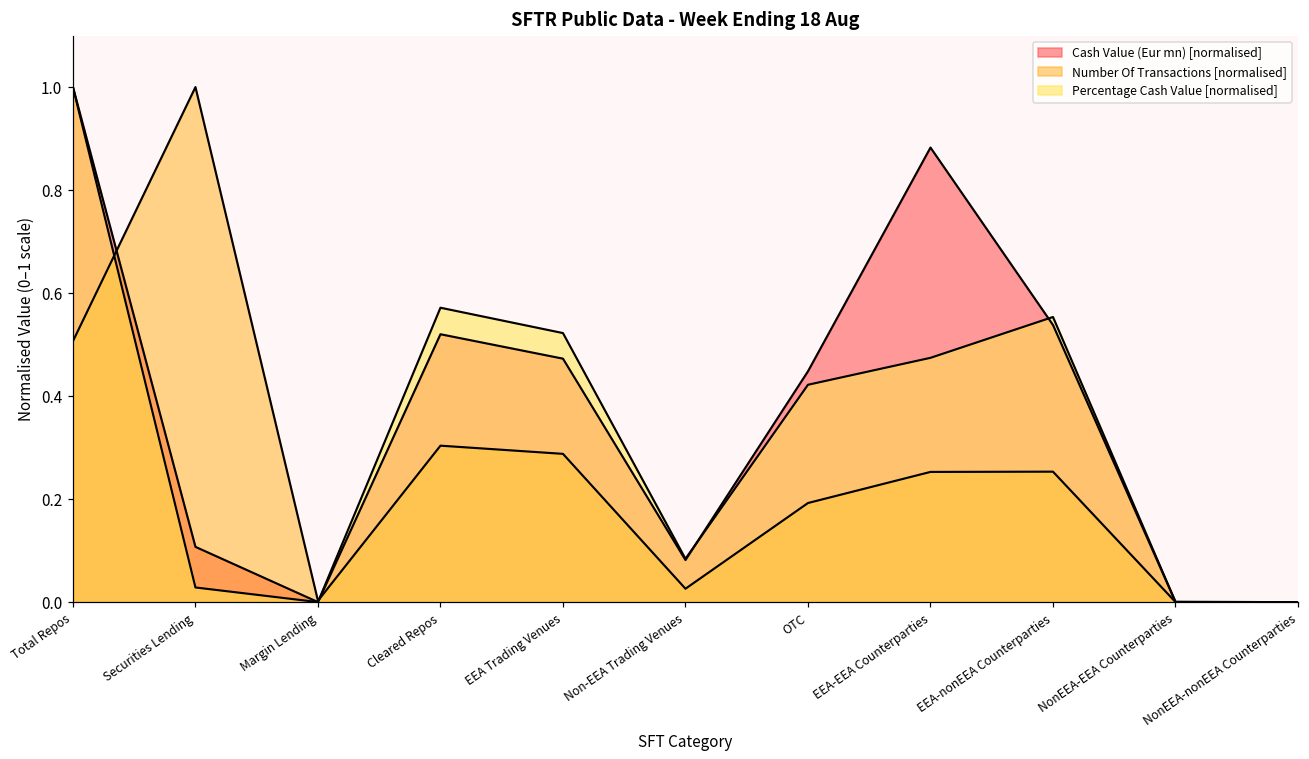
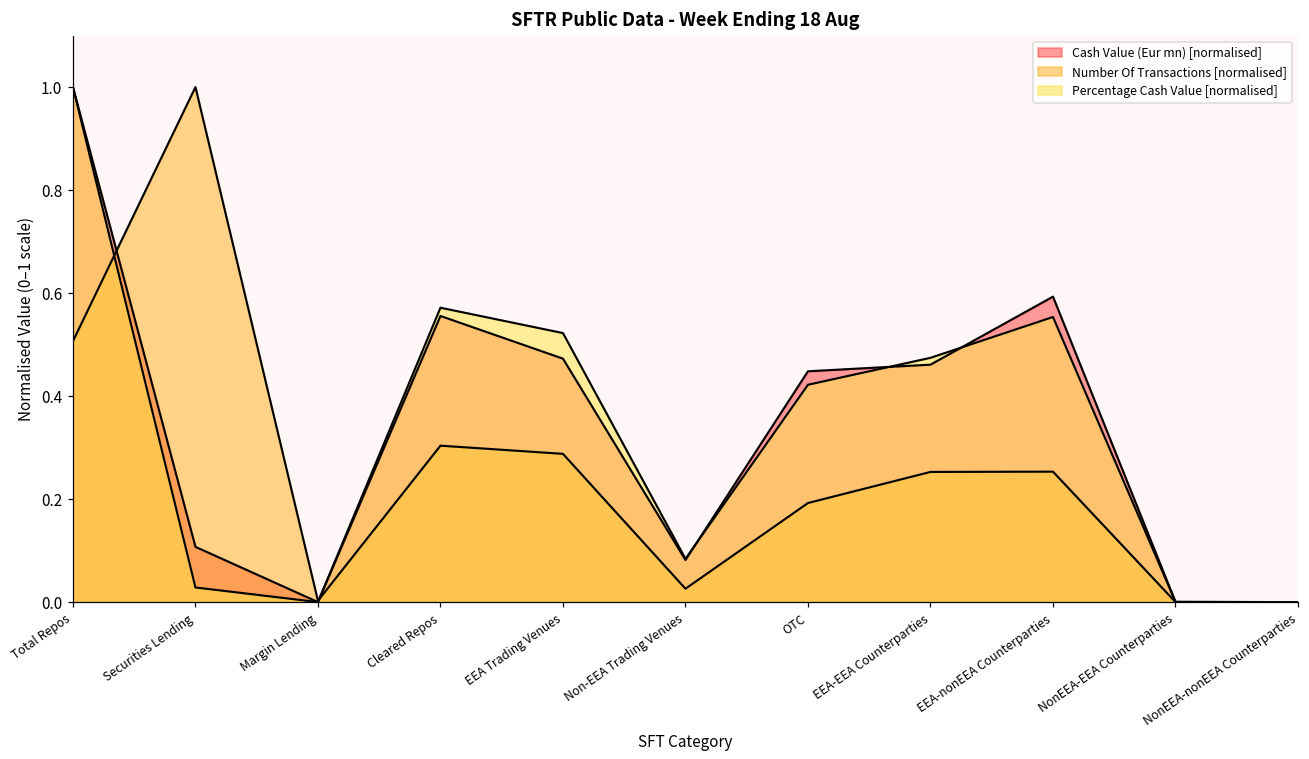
  {
    "Cash Value (Eur mn) [normalised]": {
      "Securities Lending": 0.11,
-     "Cleared Repos": 0.52,
+     "Cleared Repos": 0.56,
      "EEA Trading Venues": 0.47,
      "OTC": 0.45,
-     "EEA-EEA Counterparties": 0.88,
-     "EEA-nonEEA Counterparties": 0.54
+     "EEA-EEA Counterparties": 0.46,
+     "EEA-nonEEA Counterparties": 0.59
    }
  }
